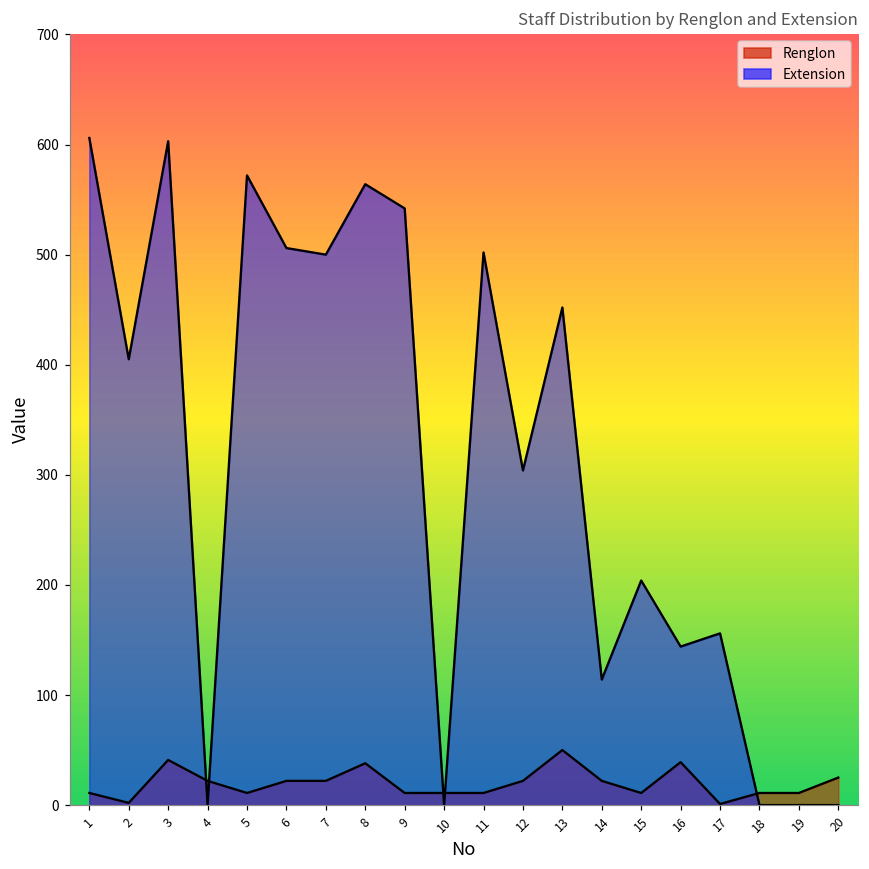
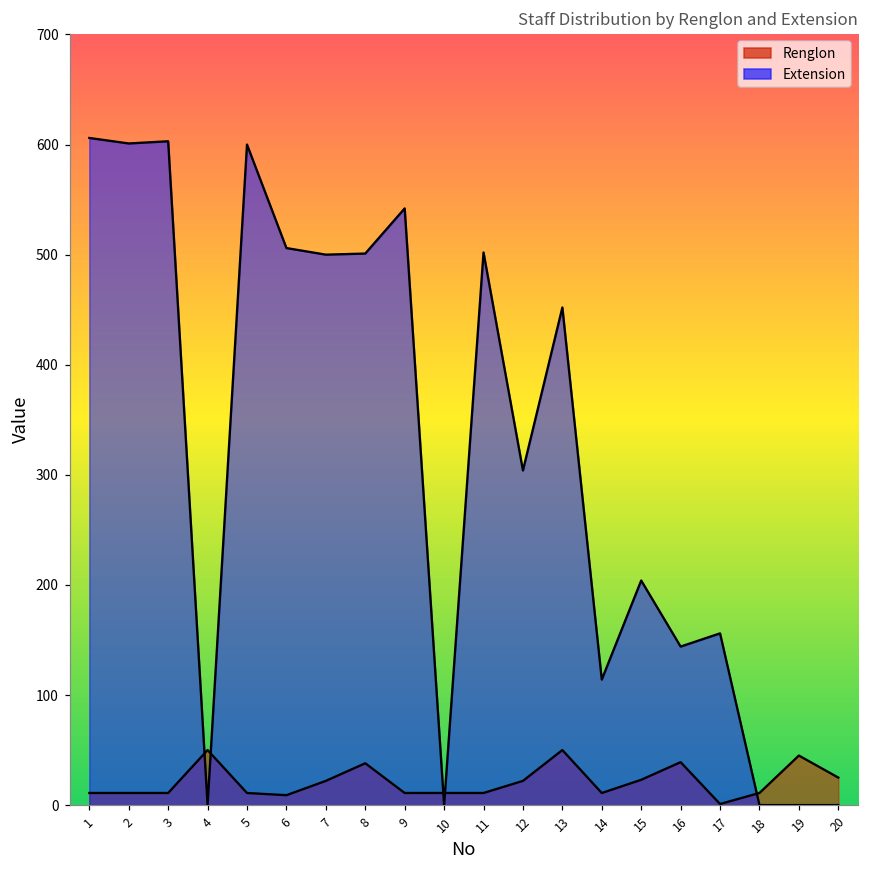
  {
    "Renglon": {
      "1": 11,
-     "2": 2,
-     "3": 41,
-     "4": 22,
+     "2": 11,
+     "3": 11,
+     "4": 50,
      "5": 11,
-     "6": 22,
+     "6": 9,
      "7": 22,
      "8": 38,
      "9": 11,
      "10": 11,
      "11": 11,
      "12": 22,
      "13": 50,
-     "14": 22,
-     "15": 11,
+     "14": 11,
+     "15": 23,
      "16": 39,
      "17": 1,
      "18": 11,
-     "19": 11,
+     "19": 45,
      "20": 25
    },
    "Extension": {
      "1": 606,
-     "2": 405,
+     "2": 601,
      "3": 603,
      "4": 0,
-     "5": 572,
+     "5": 600,
      "6": 506,
      "7": 500,
-     "8": 564,
+     "8": 501,
      "9": 542,
      "10": 0,
      "11": 502,
      "12": 304,
      "13": 452,
      "14": 114,
      "15": 204,
      "16": 144,
      "17": 156,
      "18": 0,
      "19": 0,
      "20": 0
    }
  }
